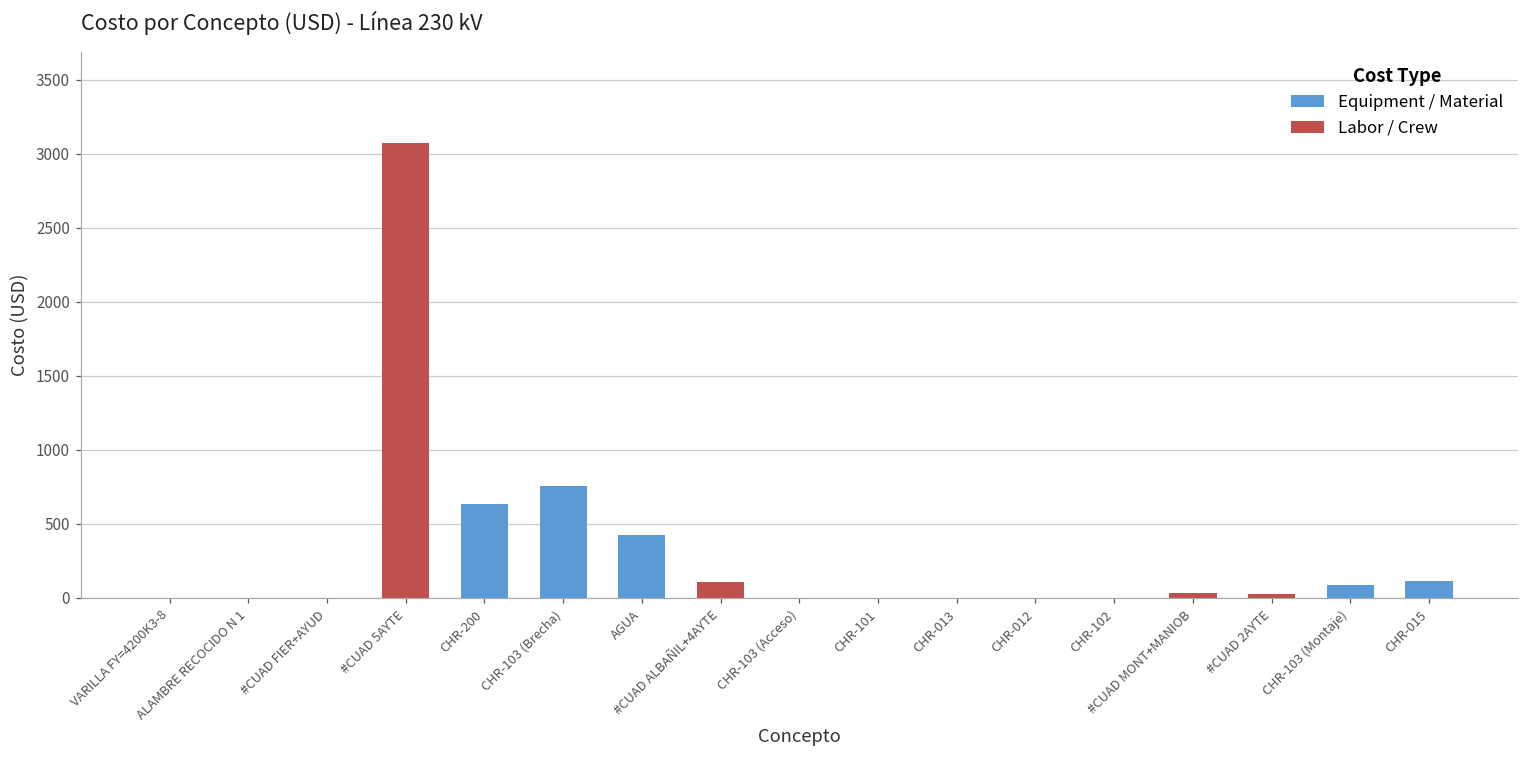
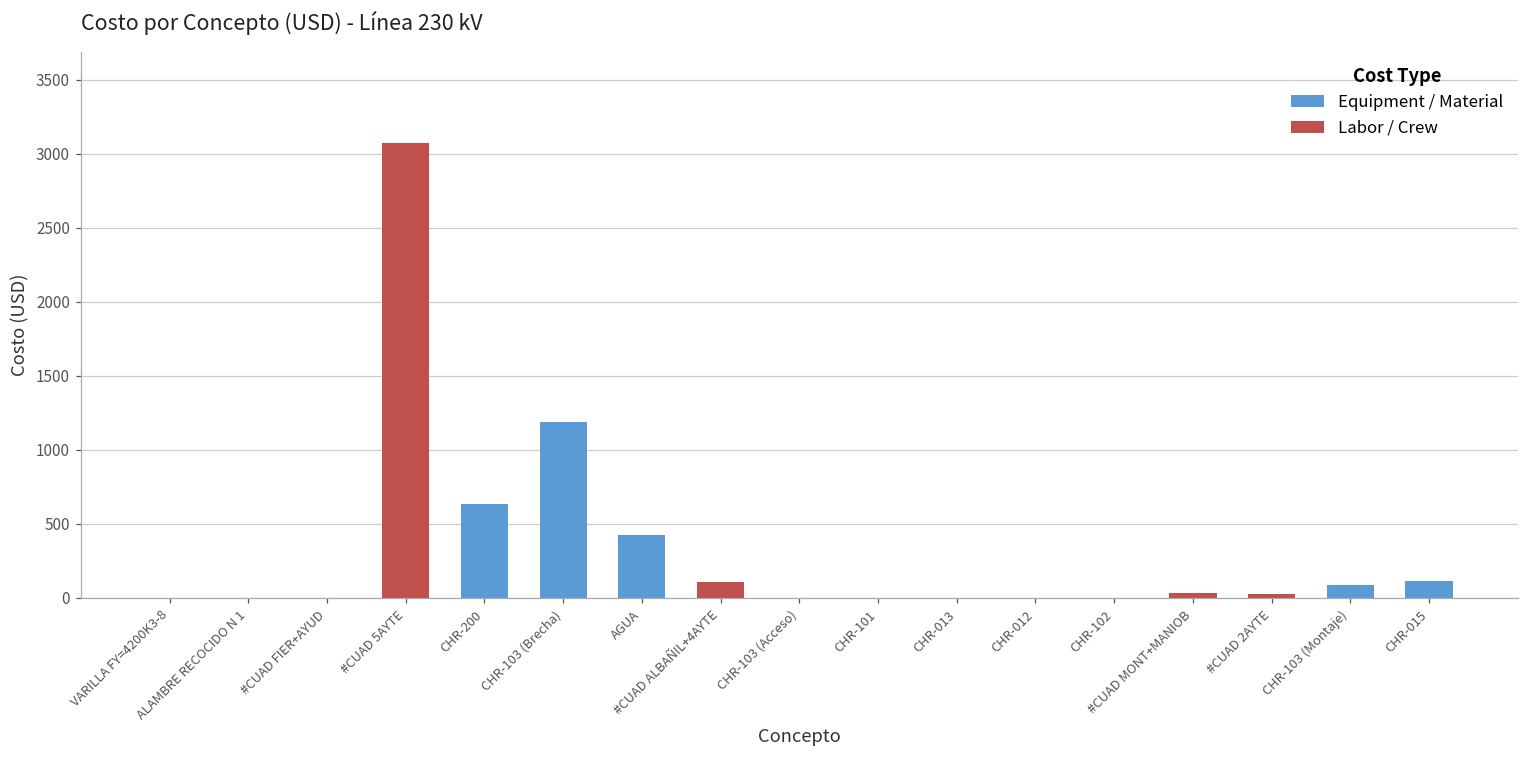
  {
    "Equipment / Material": {
      "CHR-200": 630,
-     "CHR-103 (Brecha)": 750,
+     "CHR-103 (Brecha)": 1190,
      "AGUA": 430,
      "CHR-103 (Montaje)": 90,
      "CHR-015": 110
    },
    "Labor / Crew": {
      "#CUAD 5AYTE": 3080,
      "#CUAD ALBAÑIL+4AYTE": 110,
      "#CUAD MONT+MANIOB": 40,
      "#CUAD 2AYTE": 30
    }
  }
